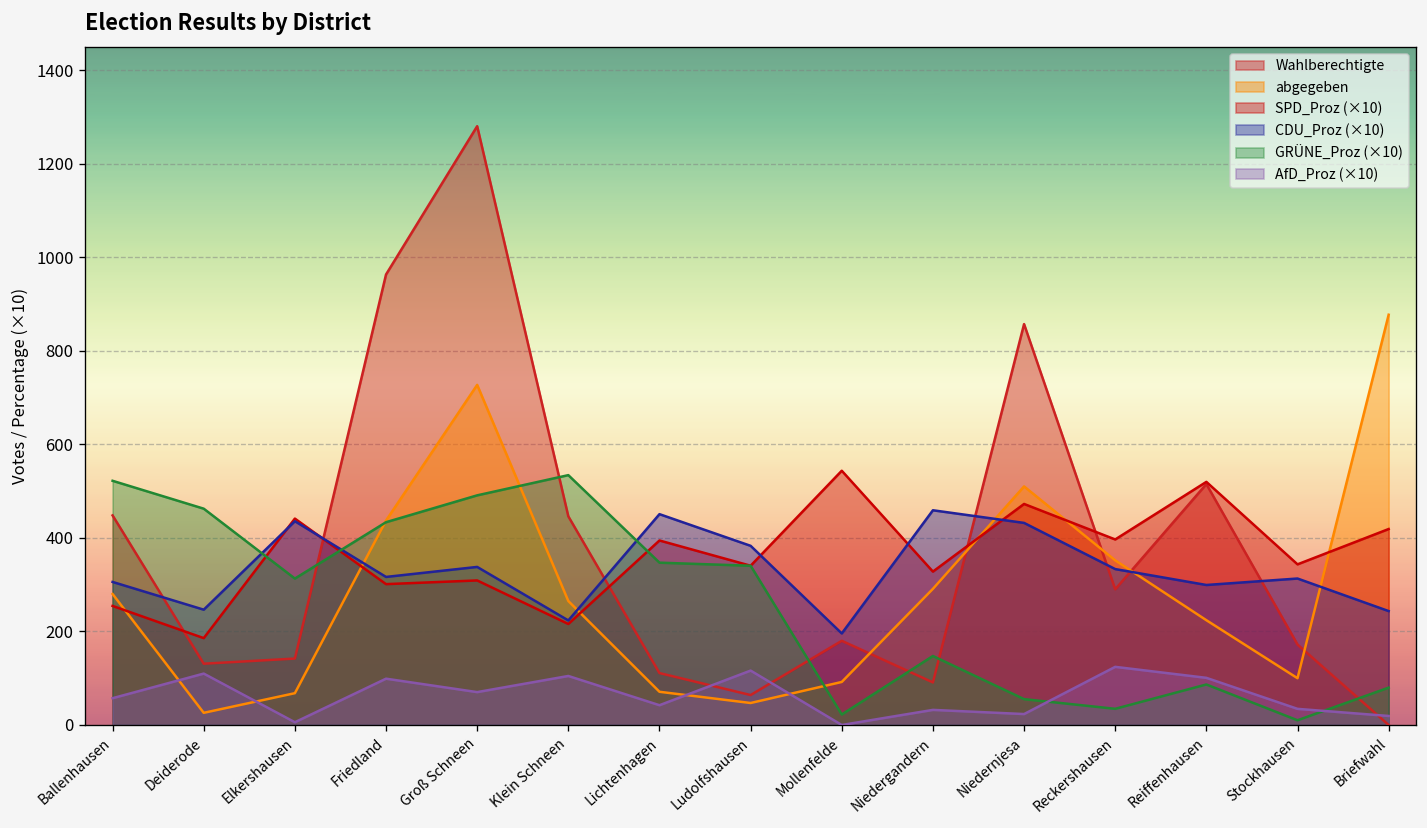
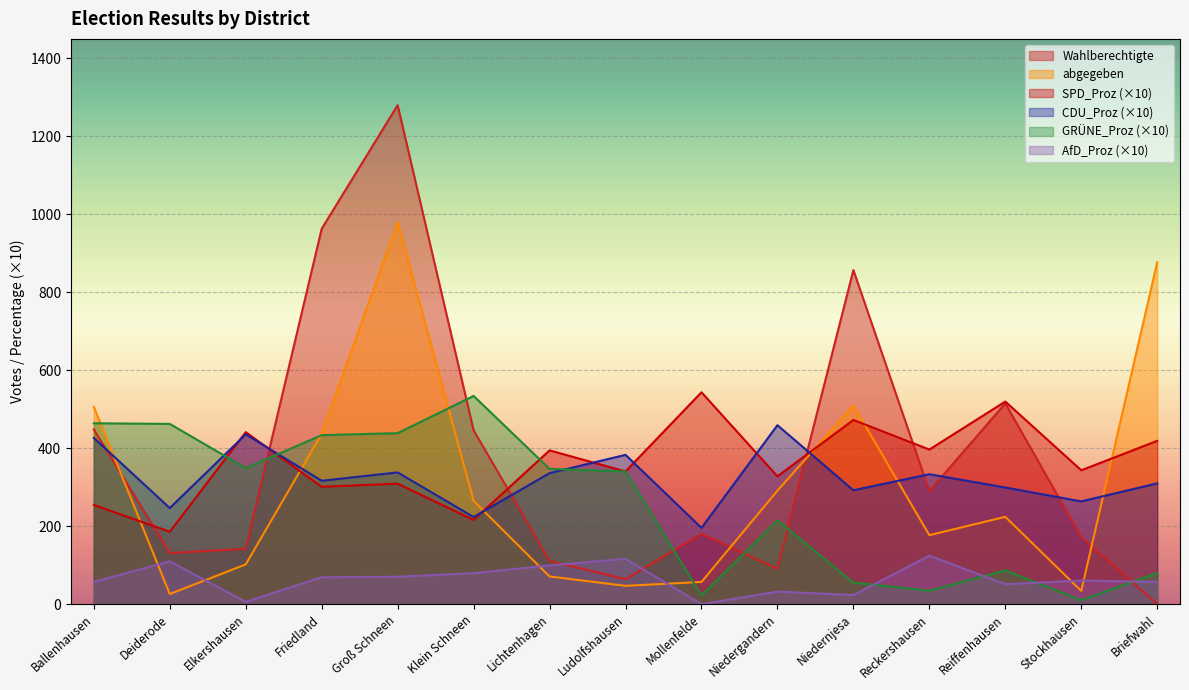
  {
    "abgegeben": {
-     "Ballenhausen": 280,
+     "Ballenhausen": 510,
      "Deiderode": 30,
-     "Elkershausen": 70,
-     "Groß Schneen": 730,
+     "Elkershausen": 100,
+     "Groß Schneen": 980,
      "Klein Schneen": 270,
      "Lichtenhagen": 70,
      "Ludolfshausen": 50,
-     "Mollenfelde": 90,
+     "Mollenfelde": 60,
      "Niedergandern": 290,
      "Niedernjesa": 510,
-     "Reckershausen": 350,
+     "Reckershausen": 180,
      "Reiffenhausen": 220,
-     "Stockhausen": 100,
+     "Stockhausen": 30,
      "Briefwahl": 880
    },
    "CDU_Proz (×10)": {
-     "Ballenhausen": 310,
+     "Ballenhausen": 430,
      "Deiderode": 250,
      "Friedland": 320,
      "Groß Schneen": 340,
      "Klein Schneen": 220,
-     "Lichtenhagen": 450,
+     "Lichtenhagen": 340,
      "Ludolfshausen": 380,
      "Mollenfelde": 200,
      "Niedergandern": 460,
-     "Niedernjesa": 430,
+     "Niedernjesa": 290,
      "Reckershausen": 330,
      "Reiffenhausen": 300,
-     "Stockhausen": 310,
-     "Briefwahl": 240
+     "Stockhausen": 260,
+     "Briefwahl": 310
    },
    "GRÜNE_Proz (×10)": {
-     "Ballenhausen": 520,
+     "Ballenhausen": 460,
      "Deiderode": 460,
-     "Elkershausen": 310,
-     "Groß Schneen": 490,
+     "Elkershausen": 350,
+     "Groß Schneen": 440,
      "Klein Schneen": 530,
      "Lichtenhagen": 350,
      "Mollenfelde": 20,
-     "Niedergandern": 150,
+     "Niedergandern": 210,
      "Niedernjesa": 60,
      "Reckershausen": 30,
      "Reiffenhausen": 90,
      "Stockhausen": 10,
      "Briefwahl": 80
    },
    "AfD_Proz (×10)": {
      "Ballenhausen": 60,
      "Deiderode": 110,
      "Elkershausen": 10,
-     "Friedland": 100,
+     "Friedland": 70,
      "Groß Schneen": 70,
-     "Klein Schneen": 100,
-     "Lichtenhagen": 40,
+     "Klein Schneen": 80,
+     "Lichtenhagen": 100,
      "Ludolfshausen": 120,
      "Mollenfelde": 0,
      "Niedergandern": 30,
      "Niedernjesa": 20,
      "Reckershausen": 120,
-     "Reiffenhausen": 100,
-     "Stockhausen": 30,
-     "Briefwahl": 20
+     "Reiffenhausen": 50,
+     "Stockhausen": 60,
+     "Briefwahl": 60
    }
  }
